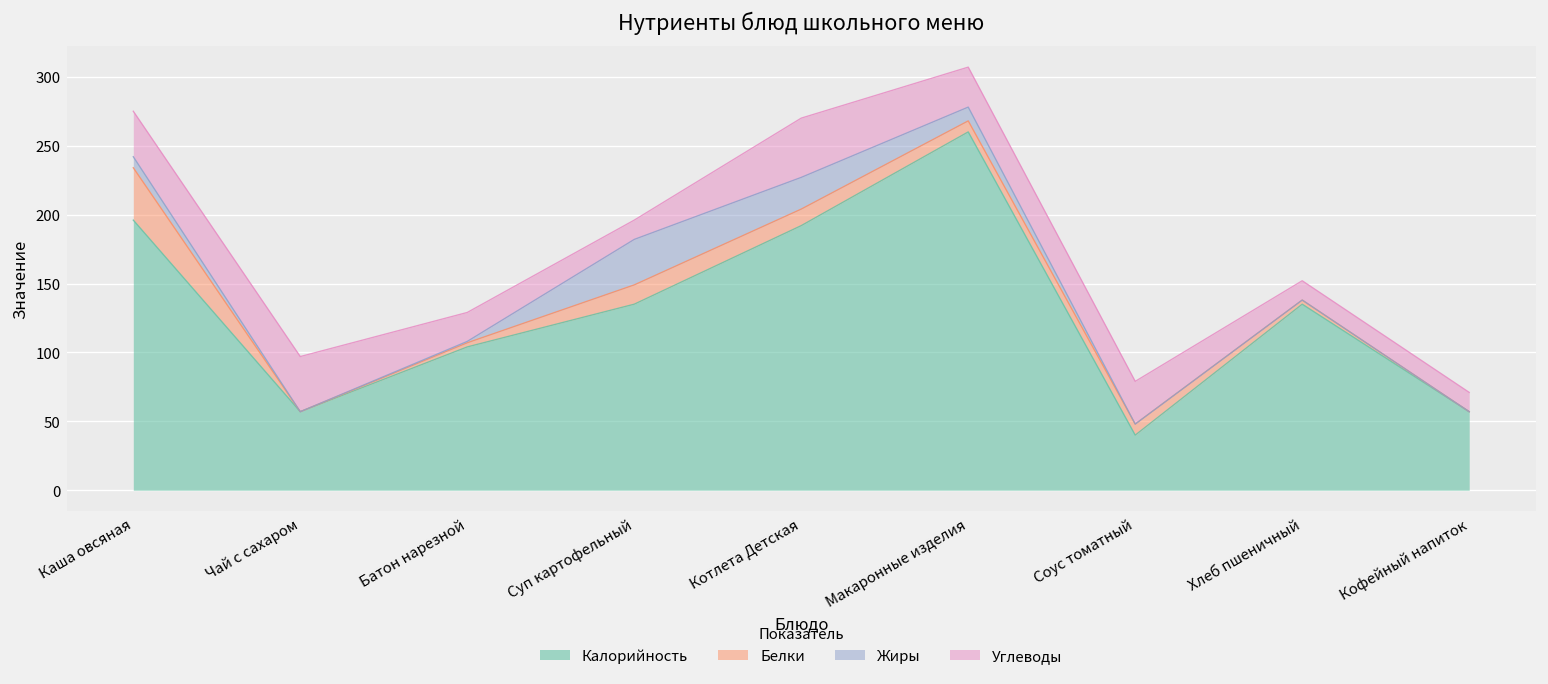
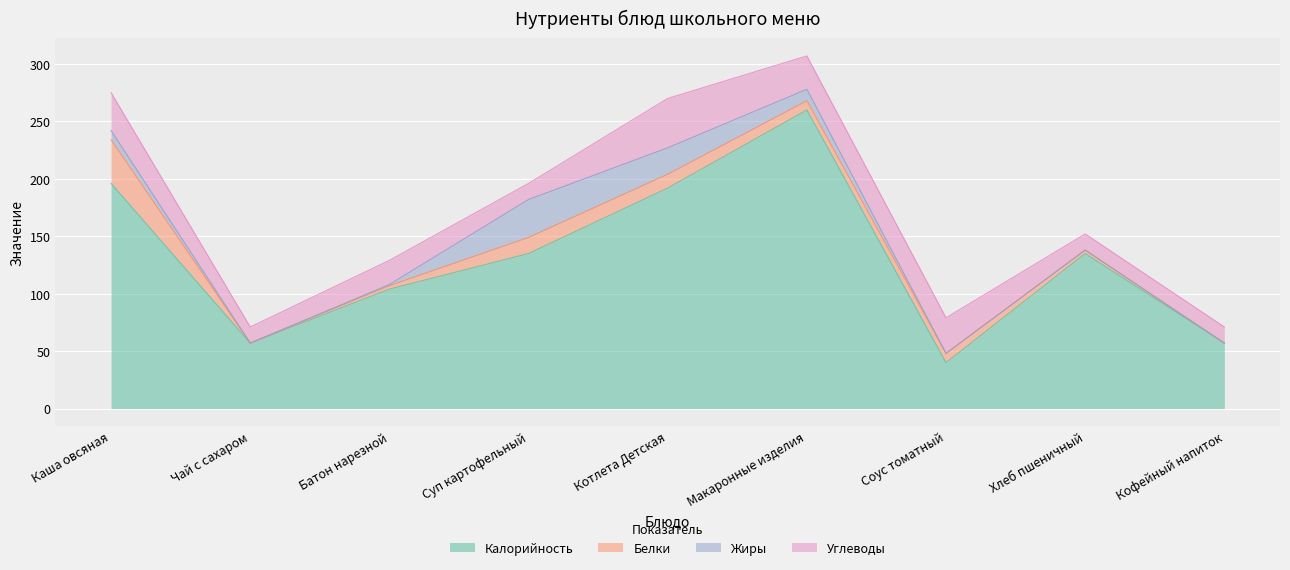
  {
    "Калорийность": {
      "Каша овсяная": 196,
      "Батон нарезной": 104,
      "Суп картофельный": 135,
      "Котлета Детская": 192,
      "Макаронные изделия": 260,
      "Соус томатный": 40,
      "Хлеб пшеничный": 135
    },
    "Белки": {
      "Каша овсяная": 38,
      "Суп картофельный": 14,
      "Котлета Детская": 12,
      "Макаронные изделия": 8
    },
    "Жиры": {
      "Каша овсяная": 8,
      "Суп картофельный": 33,
      "Котлета Детская": 23,
      "Макаронные изделия": 10
    },
    "Углеводы": {
      "Каша овсяная": 33,
-     "Чай с сахаром": 40,
+     "Чай с сахаром": 14,
      "Батон нарезной": 21,
      "Суп картофельный": 14,
      "Котлета Детская": 43,
      "Макаронные изделия": 29,
      "Соус томатный": 31,
      "Хлеб пшеничный": 14,
      "Кофейный напиток": 14
    }
  }
